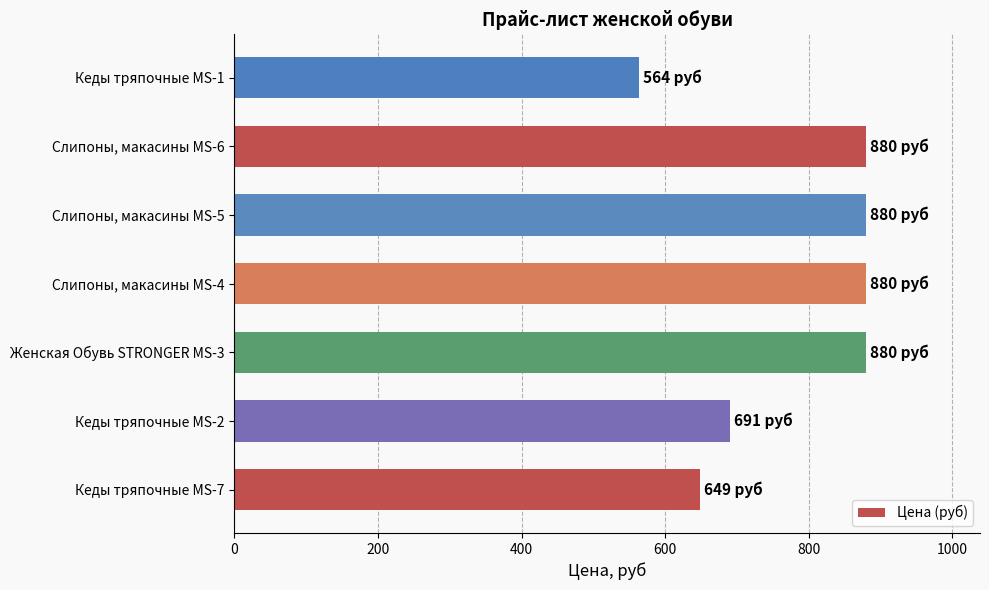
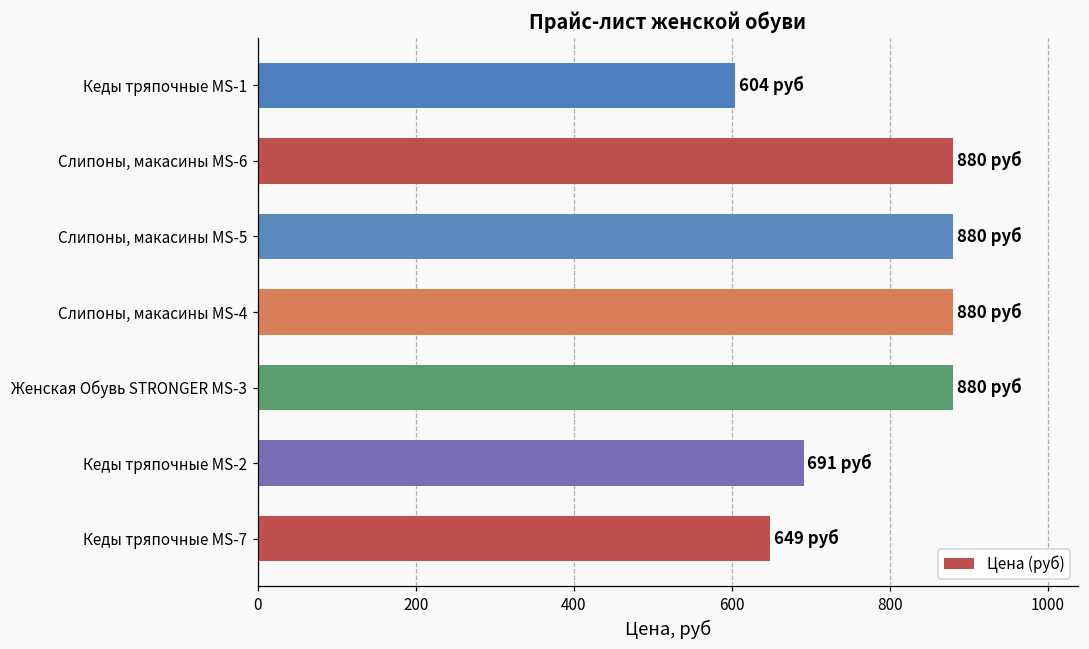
  {
-   "Кеды тряпочные MS-1": 564,
+   "Кеды тряпочные MS-1": 604,
    "Слипоны, макасины MS-6": 880,
    "Слипоны, макасины MS-5": 880,
    "Слипоны, макасины MS-4": 880,
    "Женская Обувь STRONGER MS-3": 880,
    "Кеды тряпочные MS-2": 691,
    "Кеды тряпочные MS-7": 649
  }
